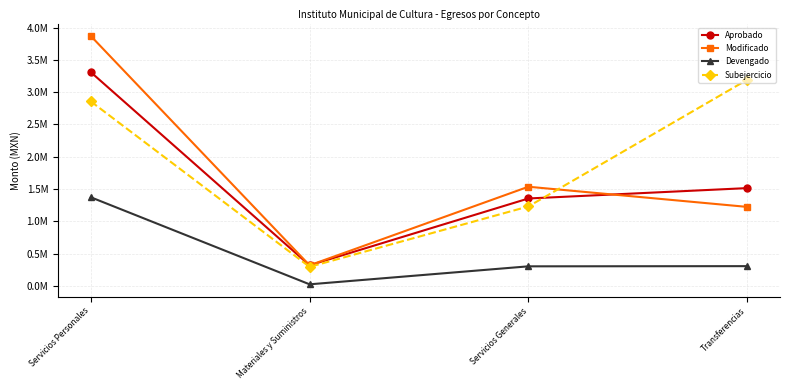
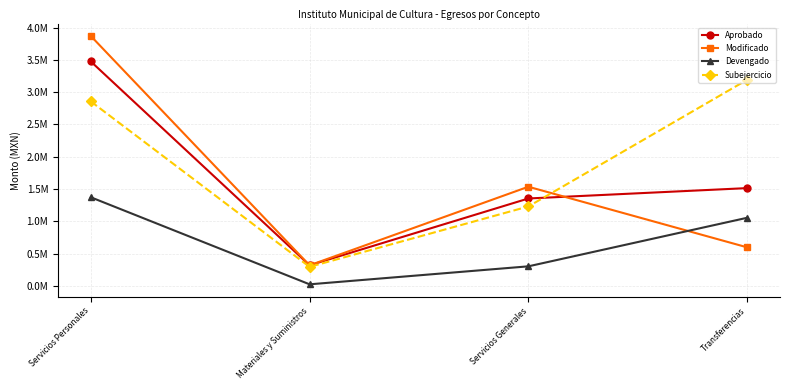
  {
    "Aprobado": {
-     "Servicios Personales": 3300000,
+     "Servicios Personales": 3500000,
      "Servicios Generales": 1400000,
      "Transferencias": 1500000
    },
    "Modificado": {
      "Servicios Personales": 3900000,
      "Servicios Generales": 1500000,
-     "Transferencias": 1200000
+     "Transferencias": 600000
    },
    "Devengado": {
      "Servicios Personales": 1400000,
      "Materiales y Suministros": 0,
      "Servicios Generales": 300000,
-     "Transferencias": 300000
+     "Transferencias": 1100000
    },
    "Subejercicio": {
      "Servicios Personales": 2900000,
      "Servicios Generales": 1200000
    }
  }
